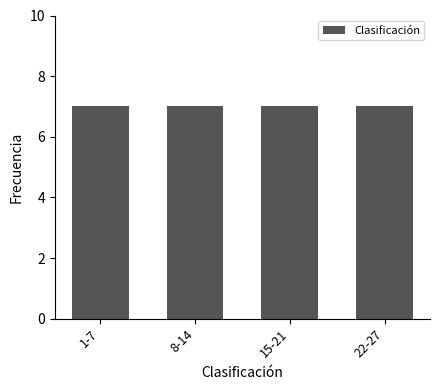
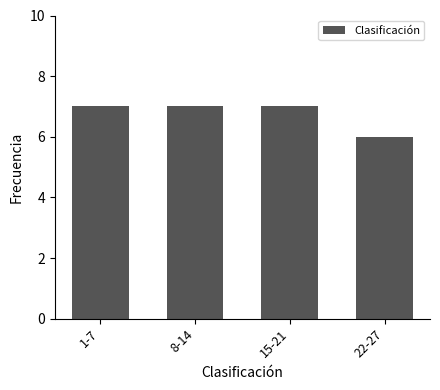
  {
    "1-7": 7,
    "8-14": 7,
    "15-21": 7,
-   "22-27": 7
+   "22-27": 6
  }
